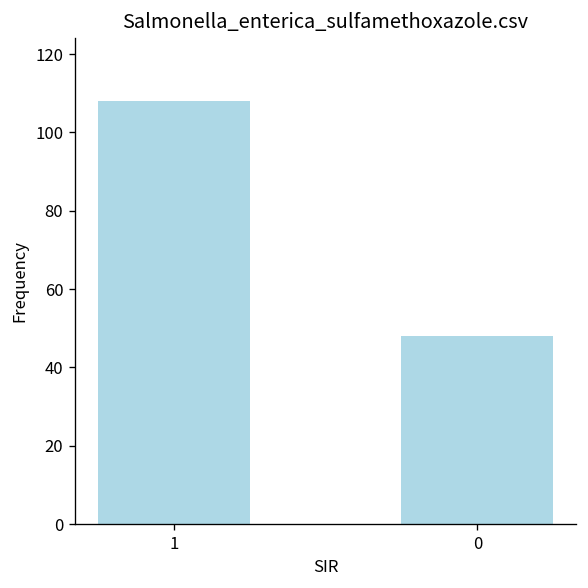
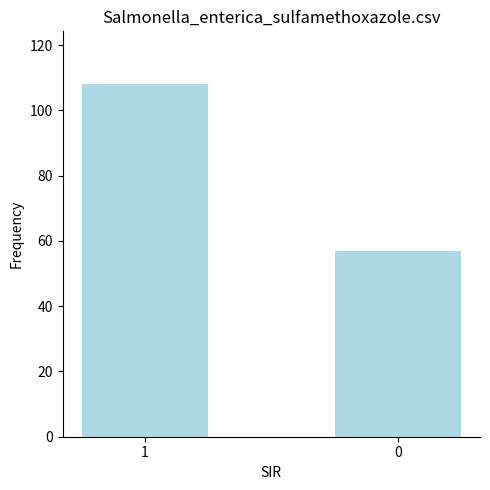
  {
    "1": 108,
-   "0": 48
+   "0": 57
  }
